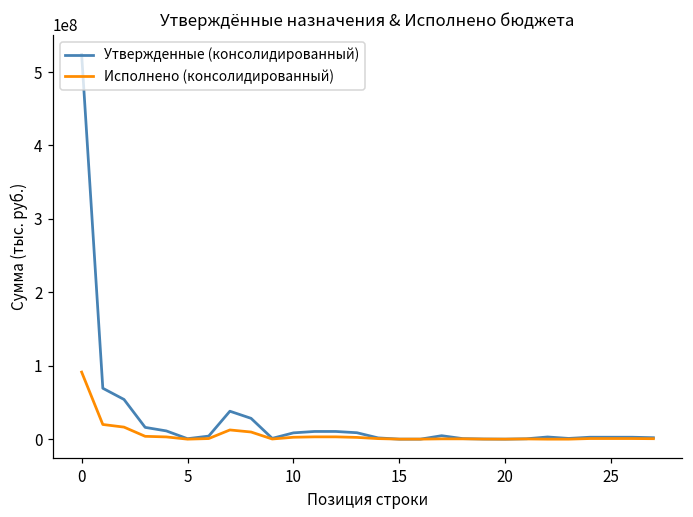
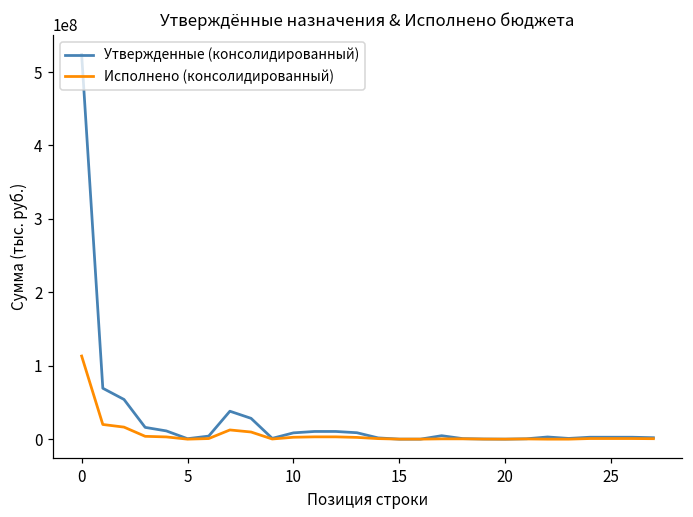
  {
    "Утвержденные (консолидированный)": {
      "10": 10000000
    },
    "Исполнено (консолидированный)": {
-     "0": 90000000,
+     "0": 110000000,
      "10": 0
    }
  }
